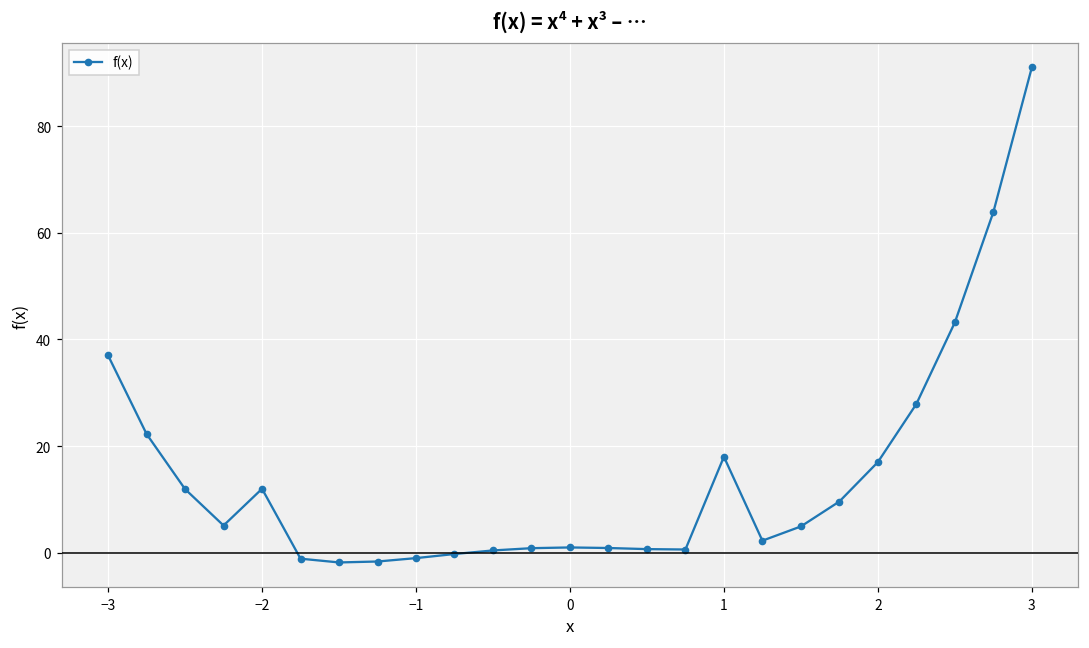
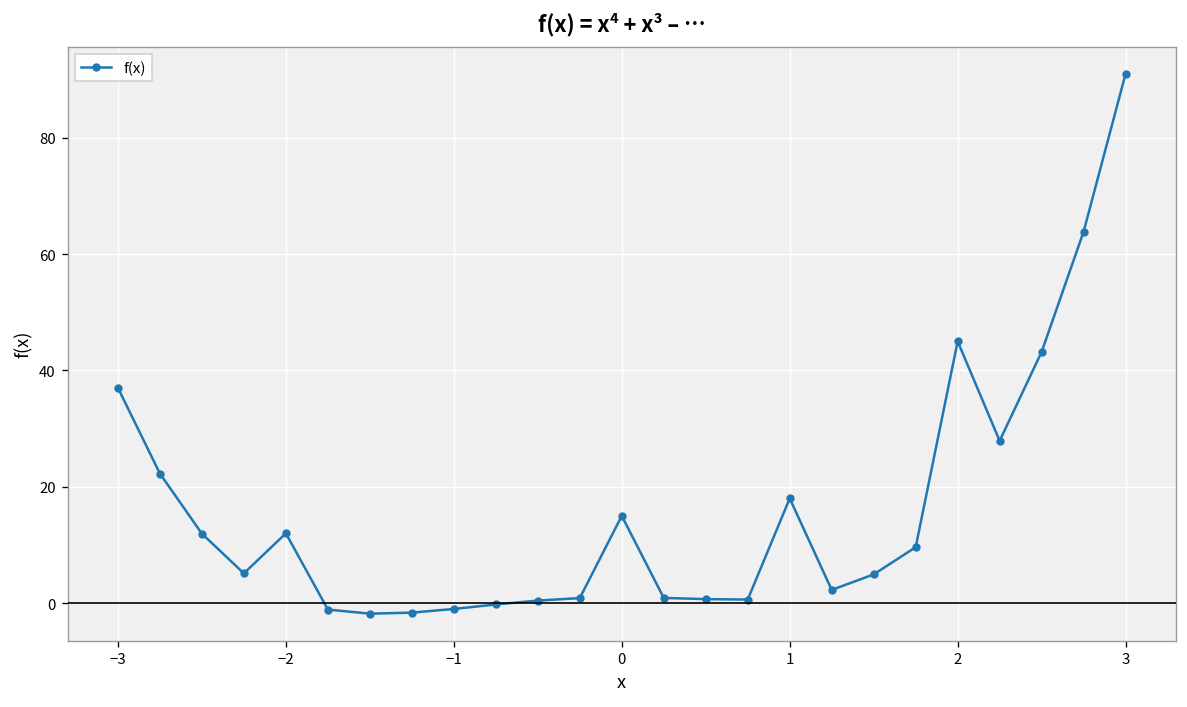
  {
    "−3": 37,
    "−2": 12,
    "−1": -1,
-   "0": 1,
+   "0": 15,
    "1": 18,
-   "2": 17,
+   "2": 45,
    "3": 91
  }
